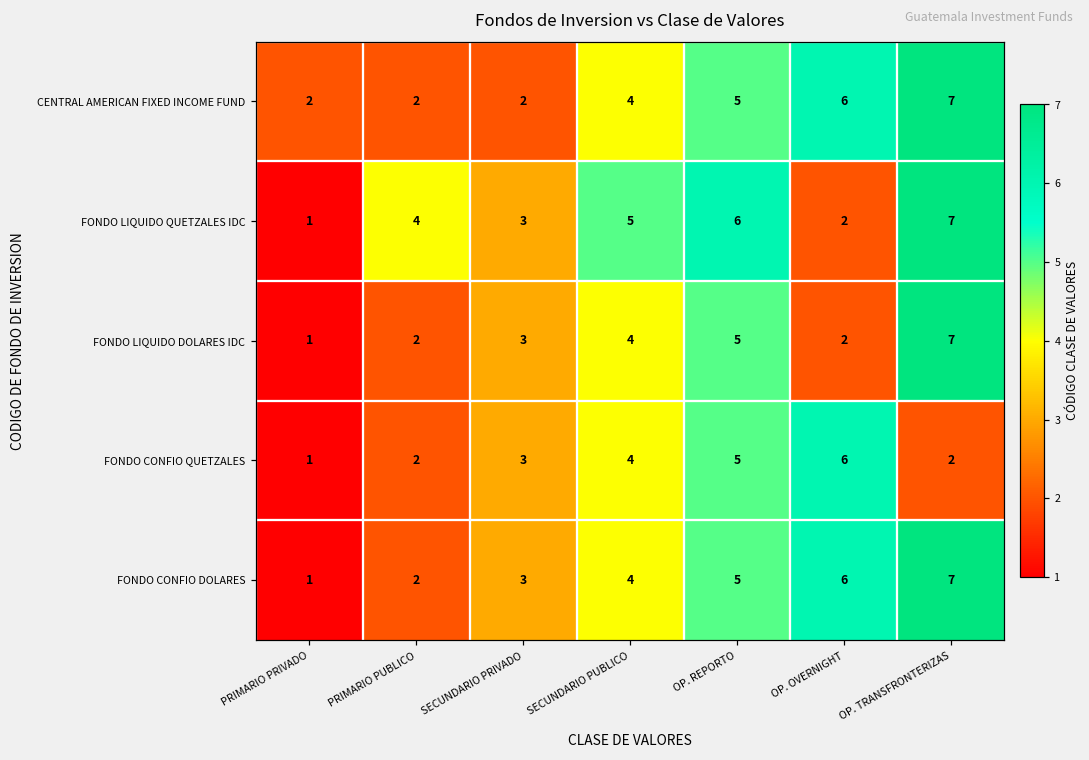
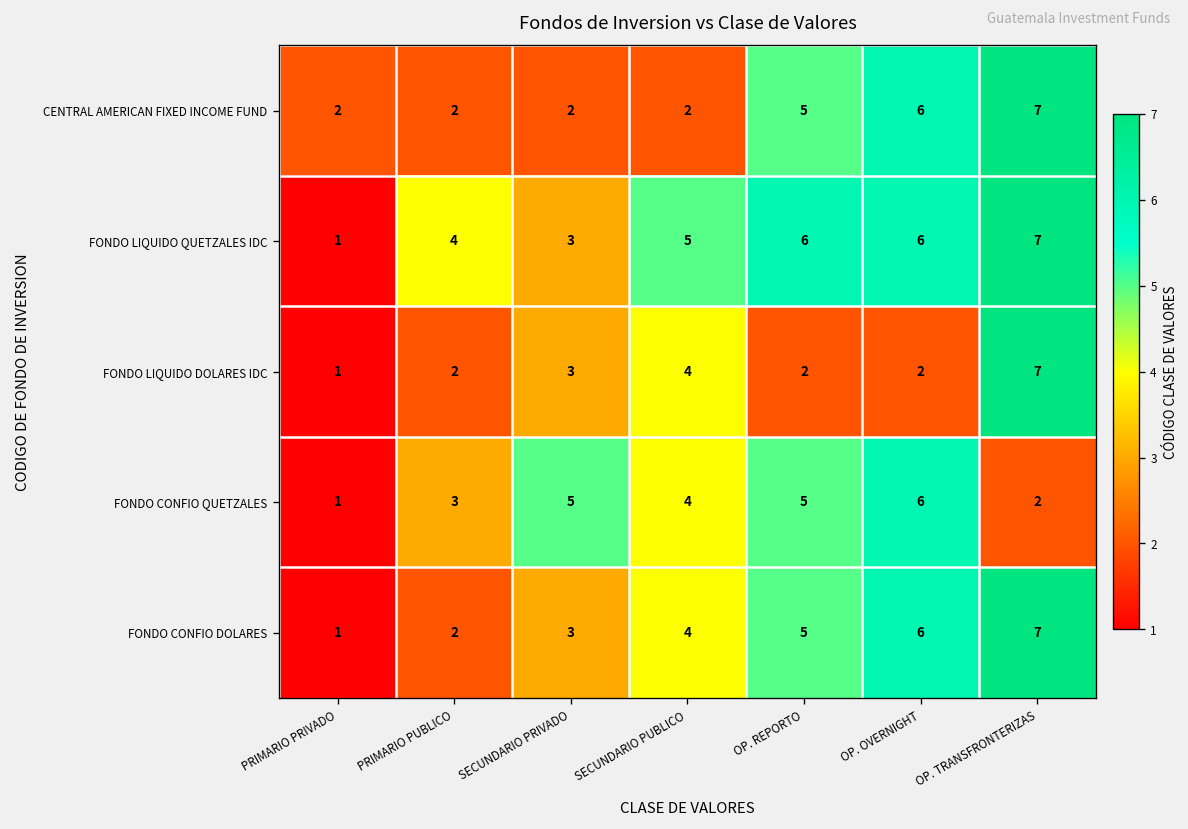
  {
    "CENTRAL AMERICAN FIXED INCOME FUND": {
      "PRIMARIO PRIVADO": 2,
      "PRIMARIO PUBLICO": 2,
      "SECUNDARIO PRIVADO": 2,
-     "SECUNDARIO PUBLICO": 4,
+     "SECUNDARIO PUBLICO": 2,
      "OP. REPORTO": 5,
      "OP. OVERNIGHT": 6,
      "OP. TRANSFRONTERIZAS": 7
    },
    "FONDO LIQUIDO QUETZALES IDC": {
      "PRIMARIO PRIVADO": 1,
      "PRIMARIO PUBLICO": 4,
      "SECUNDARIO PRIVADO": 3,
      "SECUNDARIO PUBLICO": 5,
      "OP. REPORTO": 6,
-     "OP. OVERNIGHT": 2,
+     "OP. OVERNIGHT": 6,
      "OP. TRANSFRONTERIZAS": 7
    },
    "FONDO LIQUIDO DOLARES IDC": {
      "PRIMARIO PRIVADO": 1,
      "PRIMARIO PUBLICO": 2,
      "SECUNDARIO PRIVADO": 3,
      "SECUNDARIO PUBLICO": 4,
-     "OP. REPORTO": 5,
+     "OP. REPORTO": 2,
      "OP. OVERNIGHT": 2,
      "OP. TRANSFRONTERIZAS": 7
    },
    "FONDO CONFIO QUETZALES": {
      "PRIMARIO PRIVADO": 1,
-     "PRIMARIO PUBLICO": 2,
-     "SECUNDARIO PRIVADO": 3,
+     "PRIMARIO PUBLICO": 3,
+     "SECUNDARIO PRIVADO": 5,
      "SECUNDARIO PUBLICO": 4,
      "OP. REPORTO": 5,
      "OP. OVERNIGHT": 6,
      "OP. TRANSFRONTERIZAS": 2
    },
    "FONDO CONFIO DOLARES": {
      "PRIMARIO PRIVADO": 1,
      "PRIMARIO PUBLICO": 2,
      "SECUNDARIO PRIVADO": 3,
      "SECUNDARIO PUBLICO": 4,
      "OP. REPORTO": 5,
      "OP. OVERNIGHT": 6,
      "OP. TRANSFRONTERIZAS": 7
    }
  }
